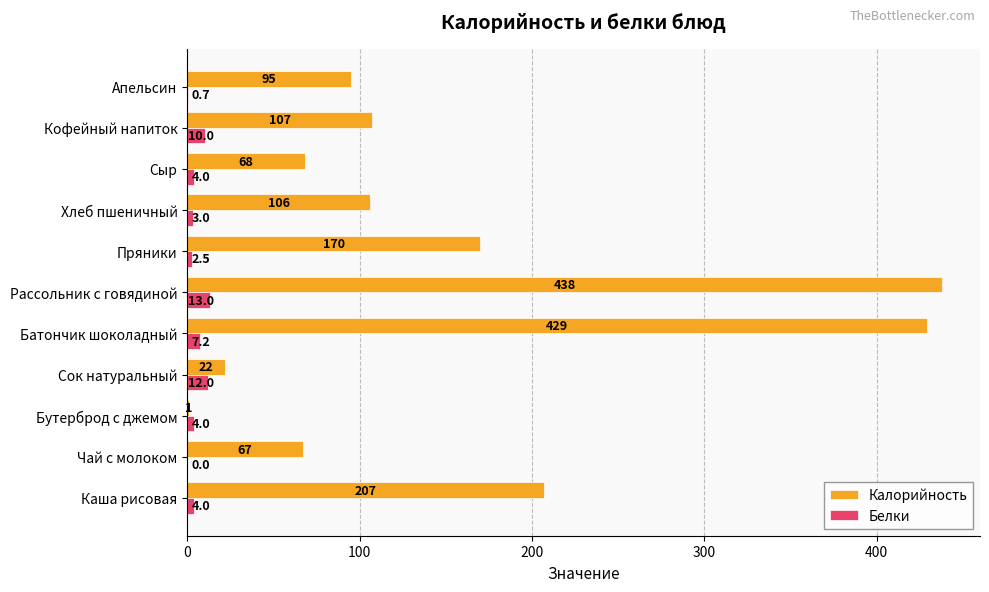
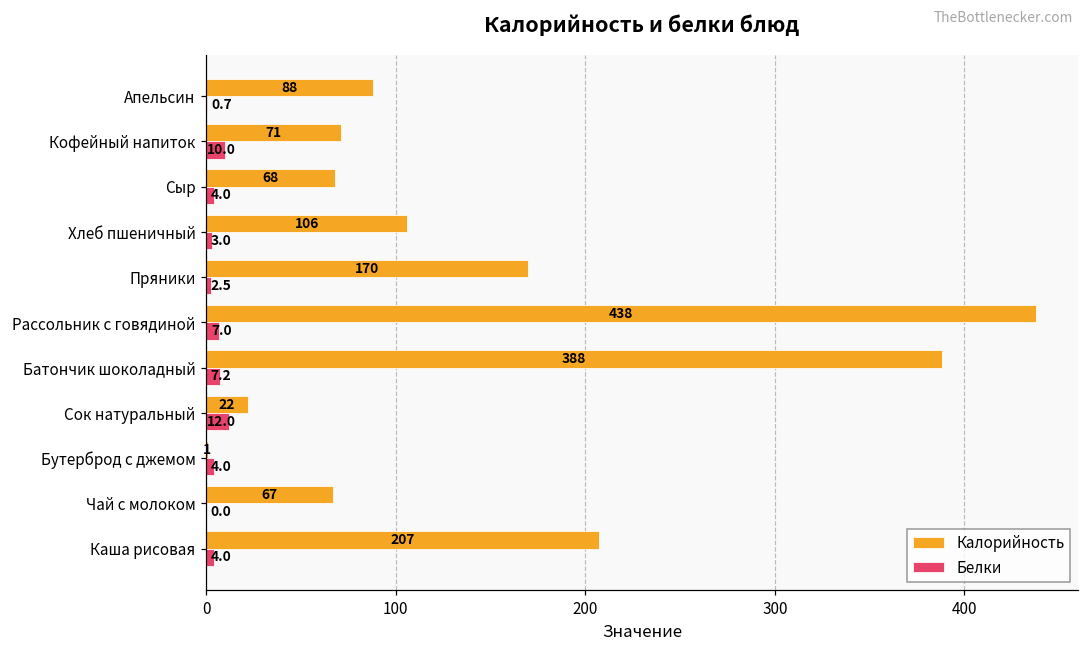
  {
    "Калорийность": {
-     "Апельсин": 95,
-     "Кофейный напиток": 107,
+     "Апельсин": 88,
+     "Кофейный напиток": 71,
      "Сыр": 68,
      "Хлеб пшеничный": 106,
      "Пряники": 170,
      "Рассольник с говядиной": 438,
-     "Батончик шоколадный": 429,
+     "Батончик шоколадный": 388,
      "Сок натуральный": 22,
      "Бутерброд с джемом": 1,
      "Чай с молоком": 67,
      "Каша рисовая": 207
    },
    "Белки": {
      "Апельсин": 0.7,
      "Кофейный напиток": 10.0,
      "Сыр": 4.0,
      "Хлеб пшеничный": 3.0,
      "Пряники": 2.5,
-     "Рассольник с говядиной": 13.0,
+     "Рассольник с говядиной": 7.0,
      "Батончик шоколадный": 7.2,
      "Сок натуральный": 12.0,
      "Бутерброд с джемом": 4.0,
      "Чай с молоком": 0.0,
      "Каша рисовая": 4.0
    }
  }
